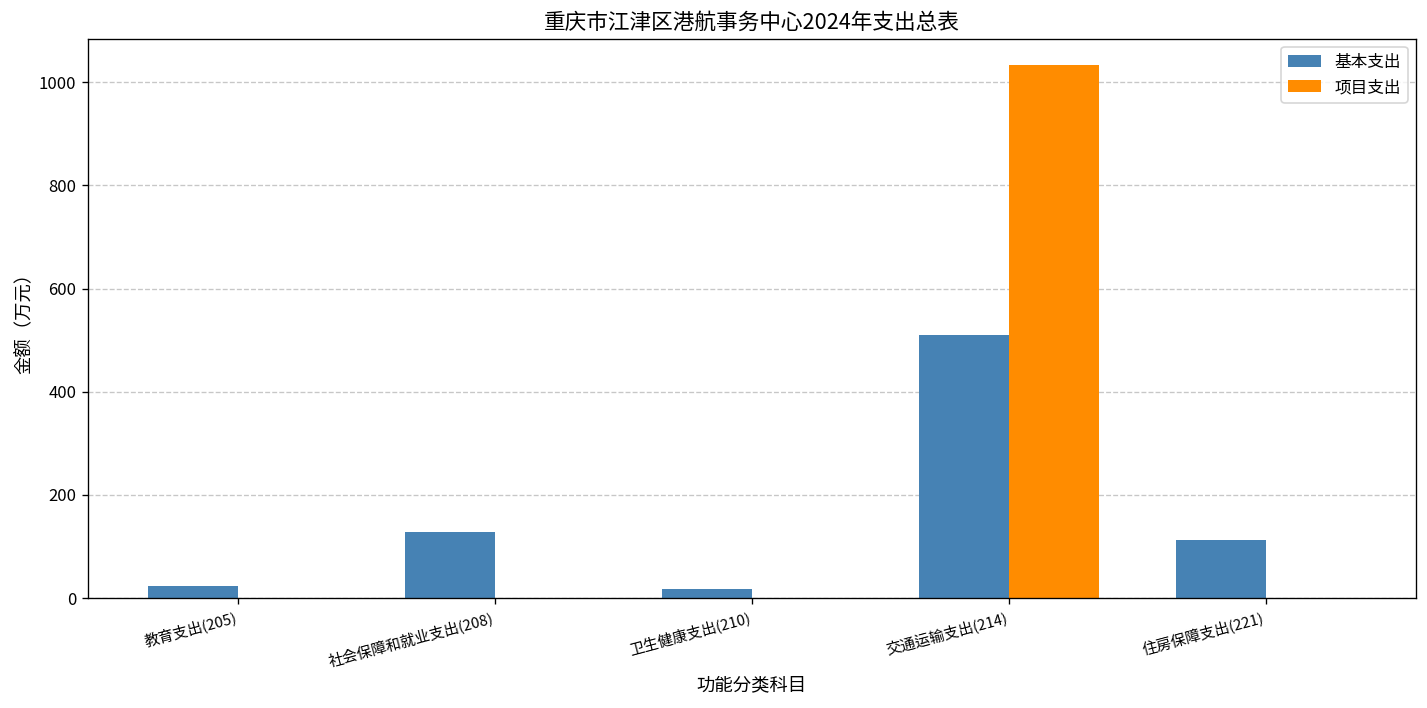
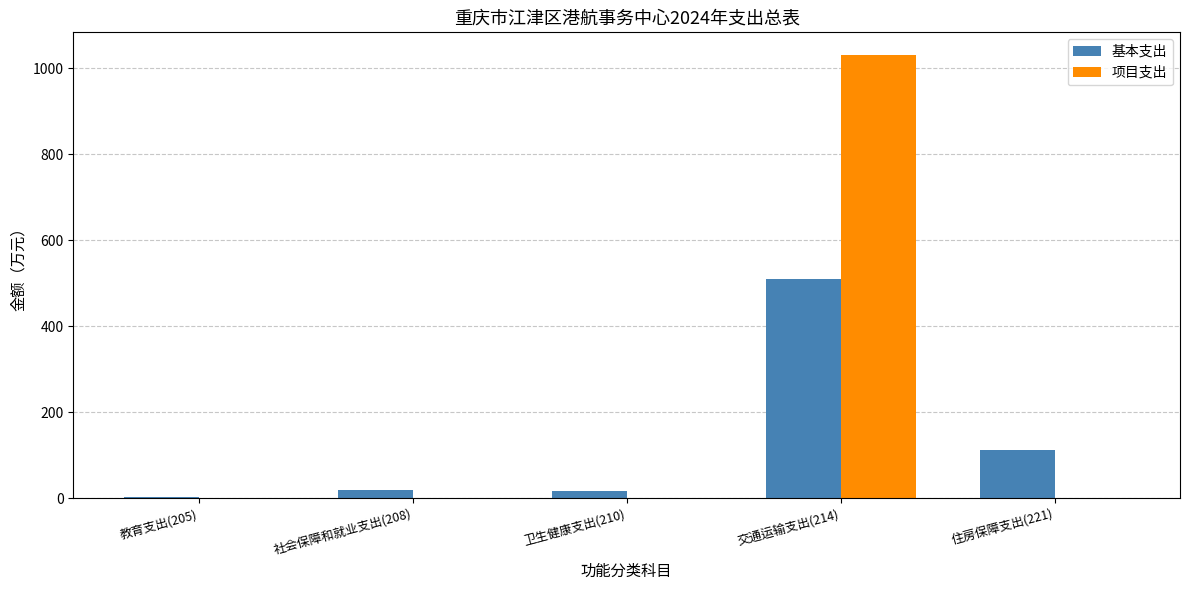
  {
    "基本支出": {
-     "教育支出(205)": 20,
-     "社会保障和就业支出(208)": 130,
+     "教育支出(205)": 0,
+     "社会保障和就业支出(208)": 20,
      "卫生健康支出(210)": 20,
      "交通运输支出(214)": 510,
      "住房保障支出(221)": 110
    },
    "项目支出": {
      "教育支出(205)": 0,
      "社会保障和就业支出(208)": 0,
      "卫生健康支出(210)": 0,
      "交通运输支出(214)": 1030,
      "住房保障支出(221)": 0
    }
  }
